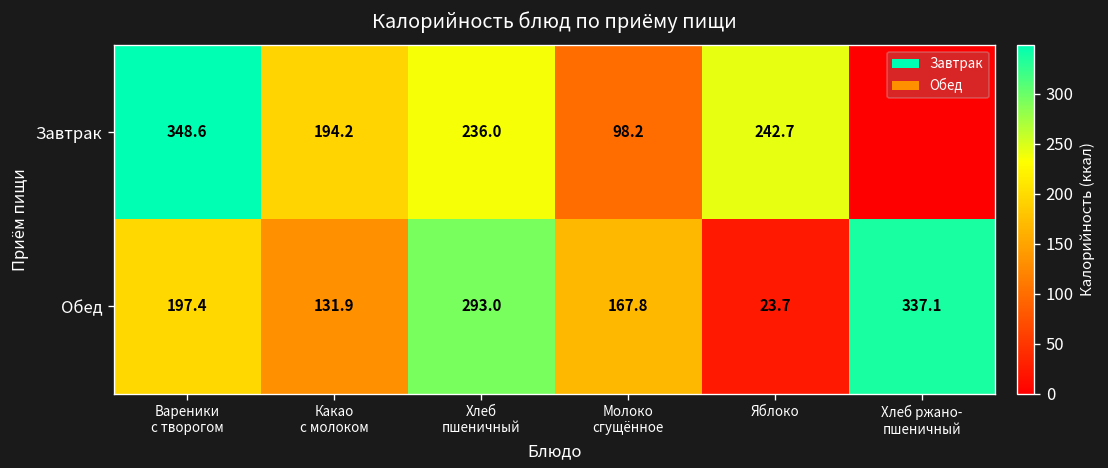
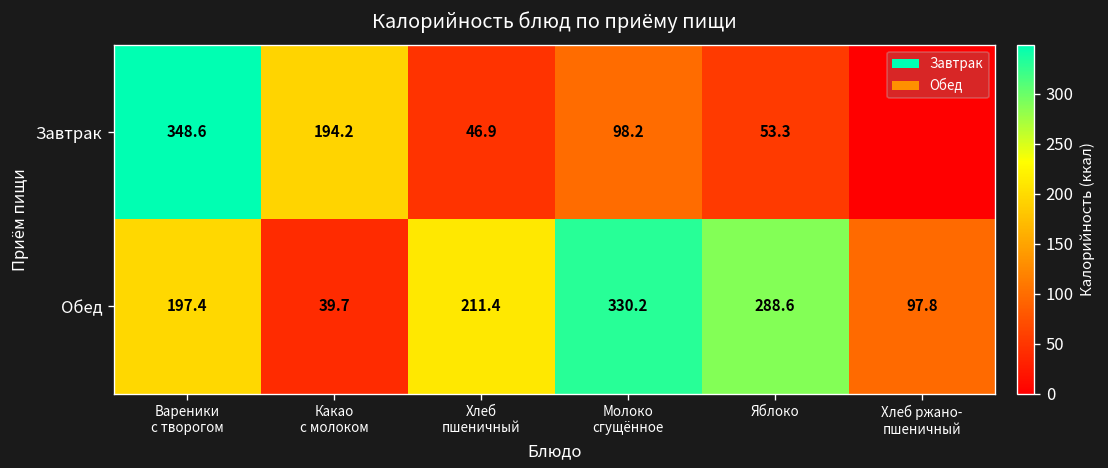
  {
    "Завтрак": {
      "Вареники с творогом": 348.6,
      "Какао с молоком": 194.2,
-     "Хлеб пшеничный": 236.0,
+     "Хлеб пшеничный": 46.9,
      "Молоко сгущённое": 98.2,
-     "Яблоко": 242.7
+     "Яблоко": 53.3
    },
    "Обед": {
      "Вареники с творогом": 197.4,
-     "Какао с молоком": 131.9,
-     "Хлеб пшеничный": 293.0,
-     "Молоко сгущённое": 167.8,
-     "Яблоко": 23.7,
-     "Хлеб ржано- пшеничный": 337.1
+     "Какао с молоком": 39.7,
+     "Хлеб пшеничный": 211.4,
+     "Молоко сгущённое": 330.2,
+     "Яблоко": 288.6,
+     "Хлеб ржано- пшеничный": 97.8
    }
  }
